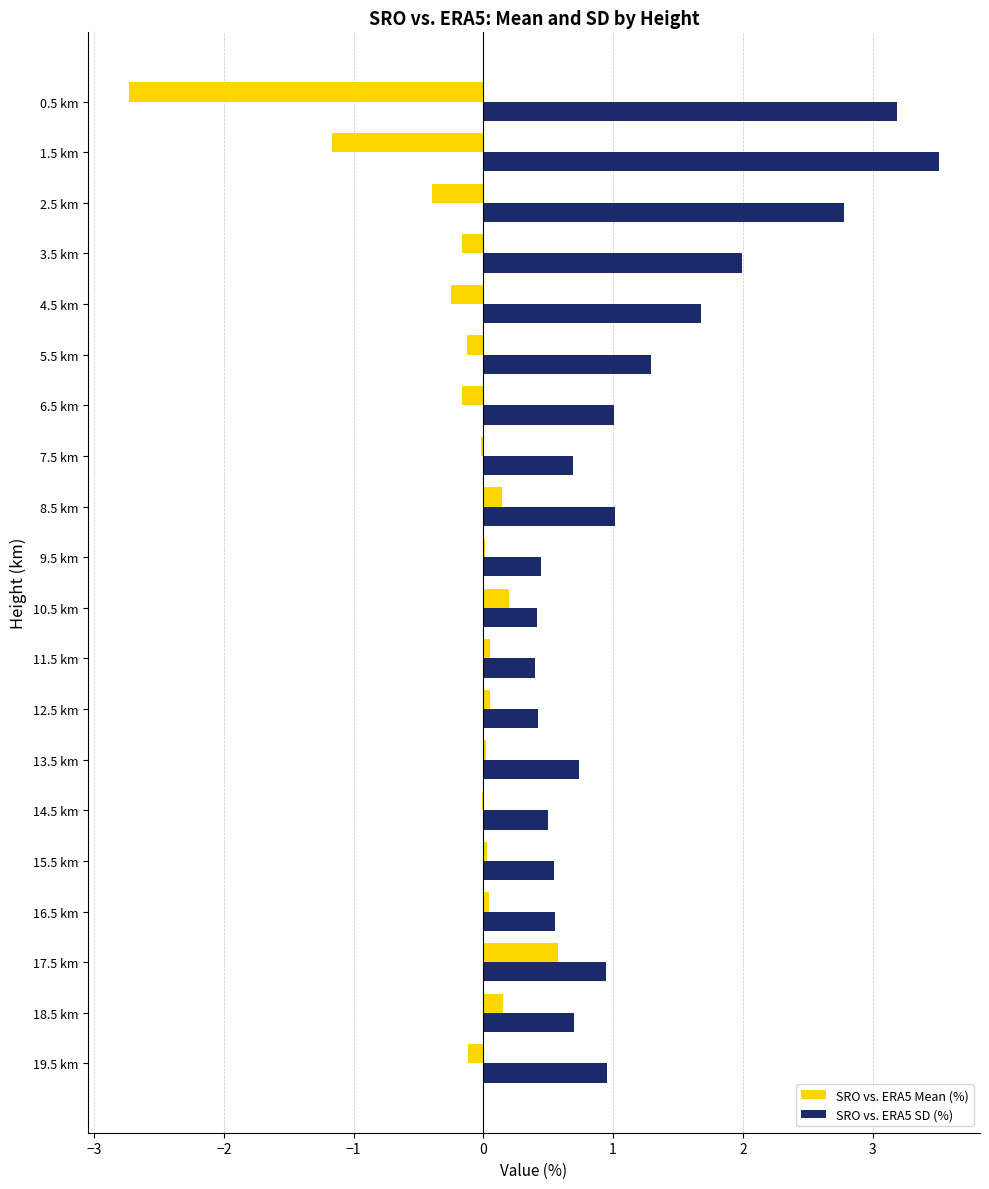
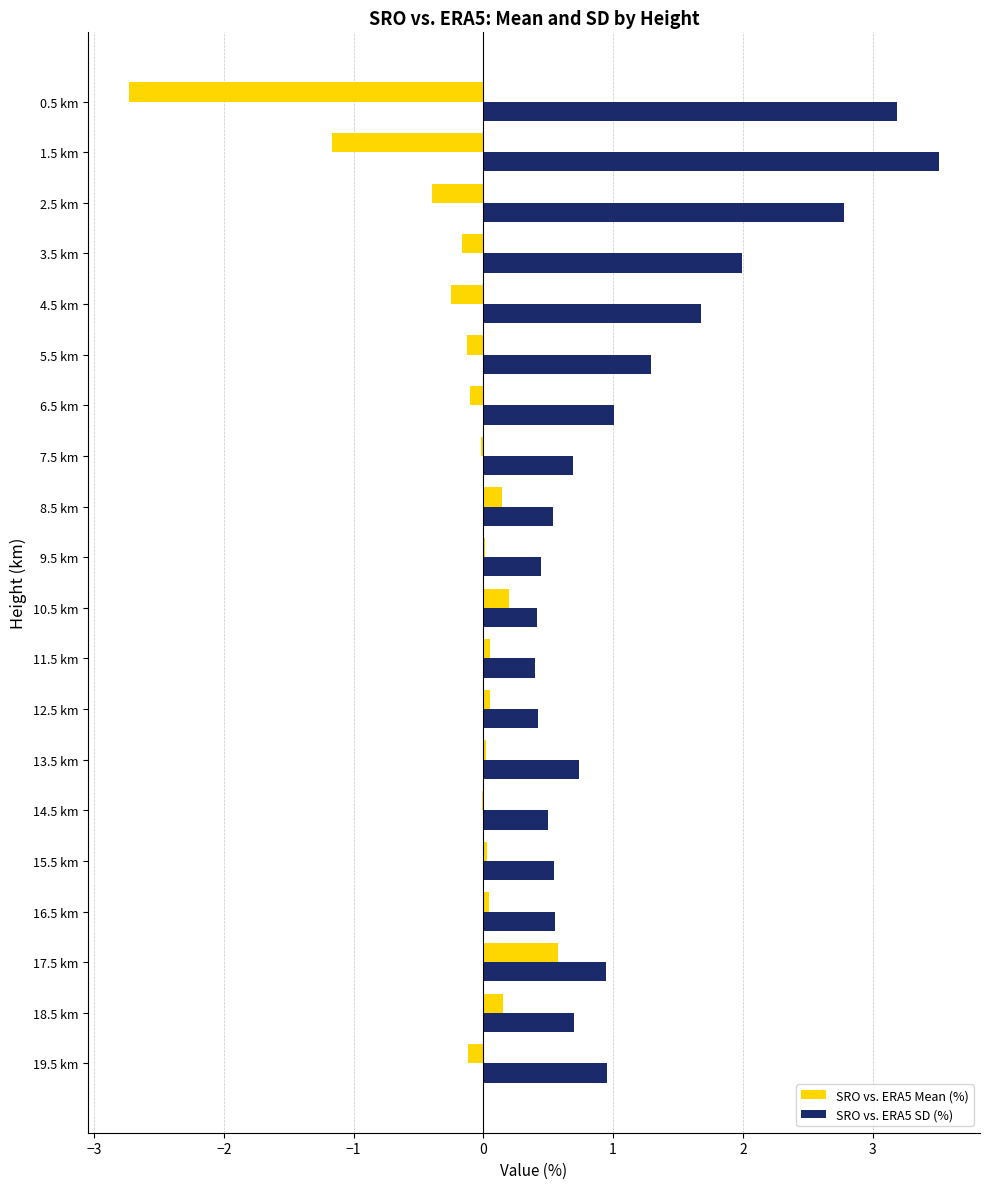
  {
    "SRO vs. ERA5 Mean (%)": {
      "0.5 km": -2.73,
      "1.5 km": -1.16,
      "2.5 km": -0.39,
      "3.5 km": -0.16,
      "4.5 km": -0.25,
      "5.5 km": -0.12,
-     "6.5 km": -0.16,
+     "6.5 km": -0.10,
      "8.5 km": 0.14,
      "10.5 km": 0.20,
      "11.5 km": 0.05,
      "12.5 km": 0.05,
      "15.5 km": 0.03,
      "16.5 km": 0.05,
      "17.5 km": 0.58,
      "18.5 km": 0.15,
      "19.5 km": -0.12
    },
    "SRO vs. ERA5 SD (%)": {
      "0.5 km": 3.19,
      "1.5 km": 3.52,
      "2.5 km": 2.78,
      "3.5 km": 2.00,
      "4.5 km": 1.68,
      "5.5 km": 1.29,
      "6.5 km": 1.01,
      "7.5 km": 0.69,
-     "8.5 km": 1.01,
+     "8.5 km": 0.54,
      "9.5 km": 0.44,
      "10.5 km": 0.41,
      "11.5 km": 0.39,
      "12.5 km": 0.42,
      "13.5 km": 0.74,
      "14.5 km": 0.50,
      "15.5 km": 0.55,
      "16.5 km": 0.55,
      "17.5 km": 0.95,
      "18.5 km": 0.70,
      "19.5 km": 0.95
    }
  }
